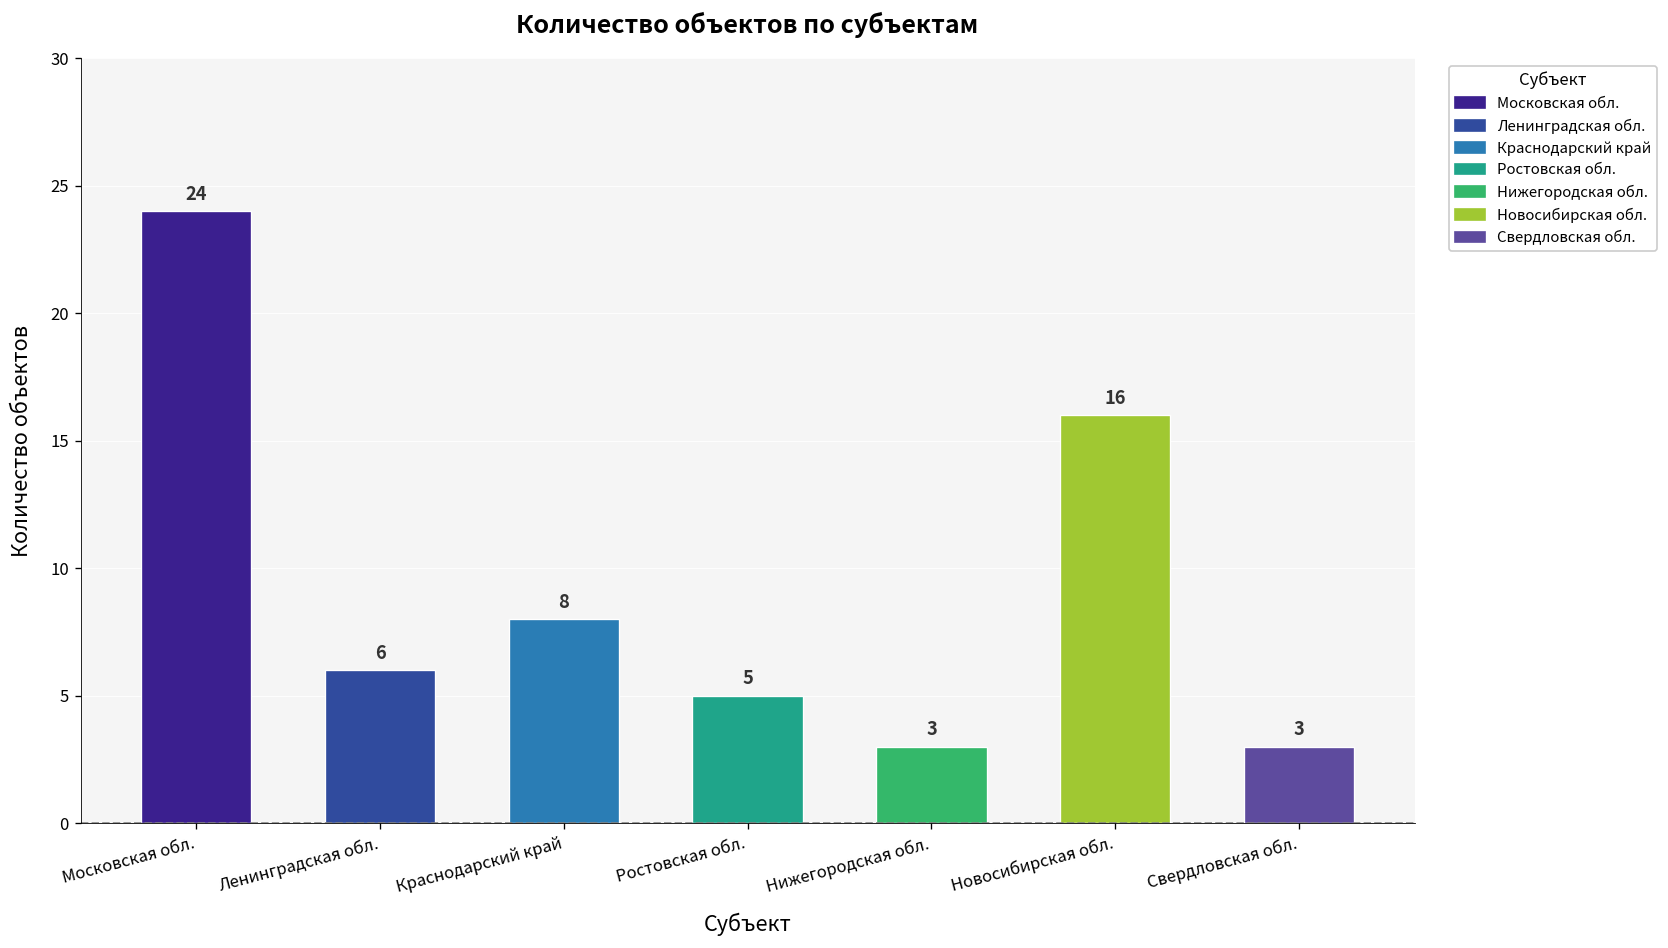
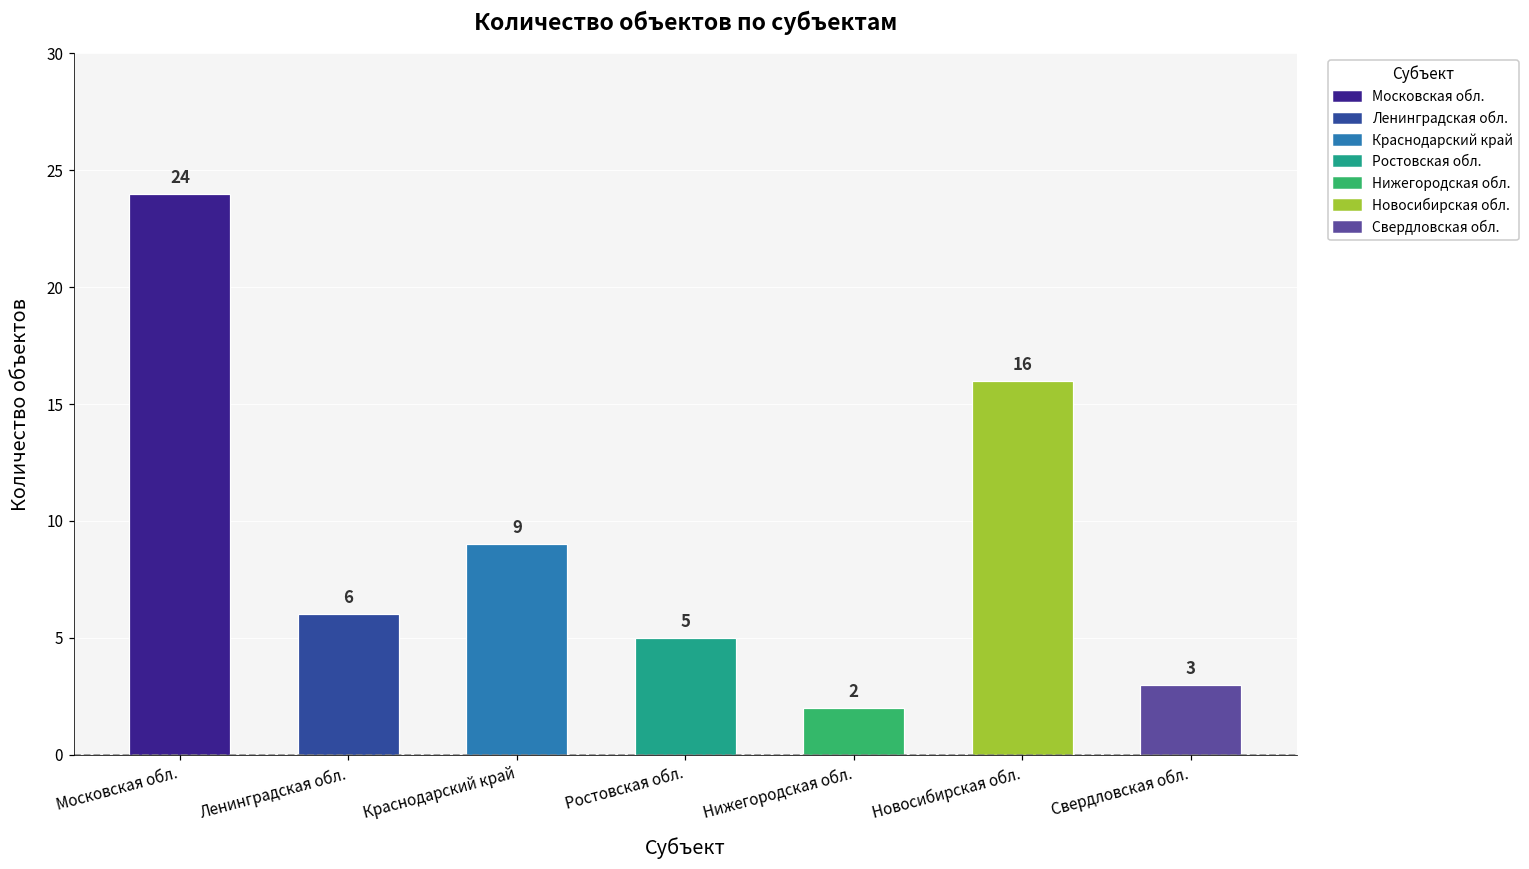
  {
    "Московская обл.": 24,
    "Ленинградская обл.": 6,
-   "Краснодарский край": 8,
+   "Краснодарский край": 9,
    "Ростовская обл.": 5,
-   "Нижегородская обл.": 3,
+   "Нижегородская обл.": 2,
    "Новосибирская обл.": 16,
    "Свердловская обл.": 3
  }
